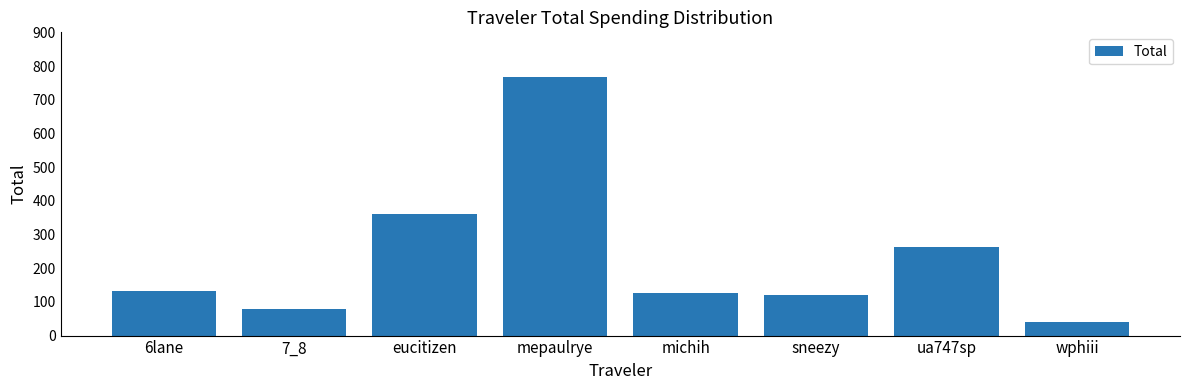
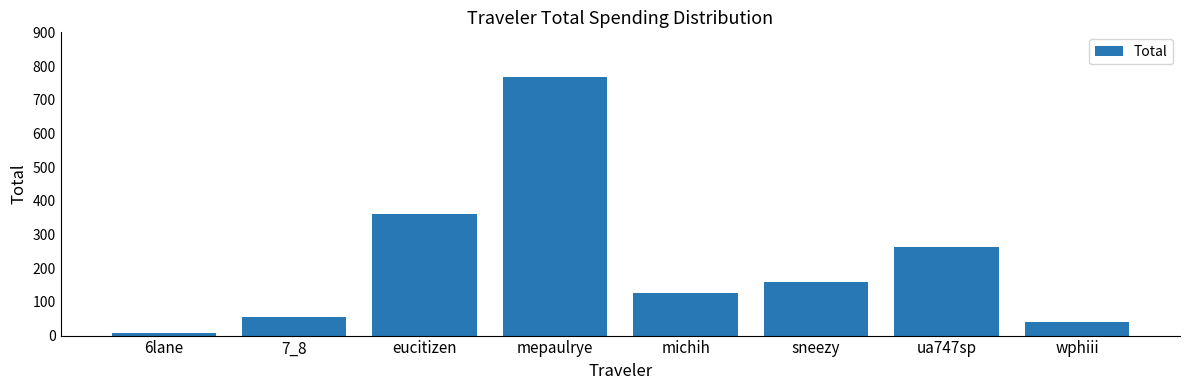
  {
-   "6lane": 130,
-   "7_8": 80,
+   "6lane": 10,
+   "7_8": 50,
    "eucitizen": 360,
    "mepaulrye": 770,
    "michih": 130,
-   "sneezy": 120,
+   "sneezy": 160,
    "ua747sp": 260,
    "wphiii": 40
  }
